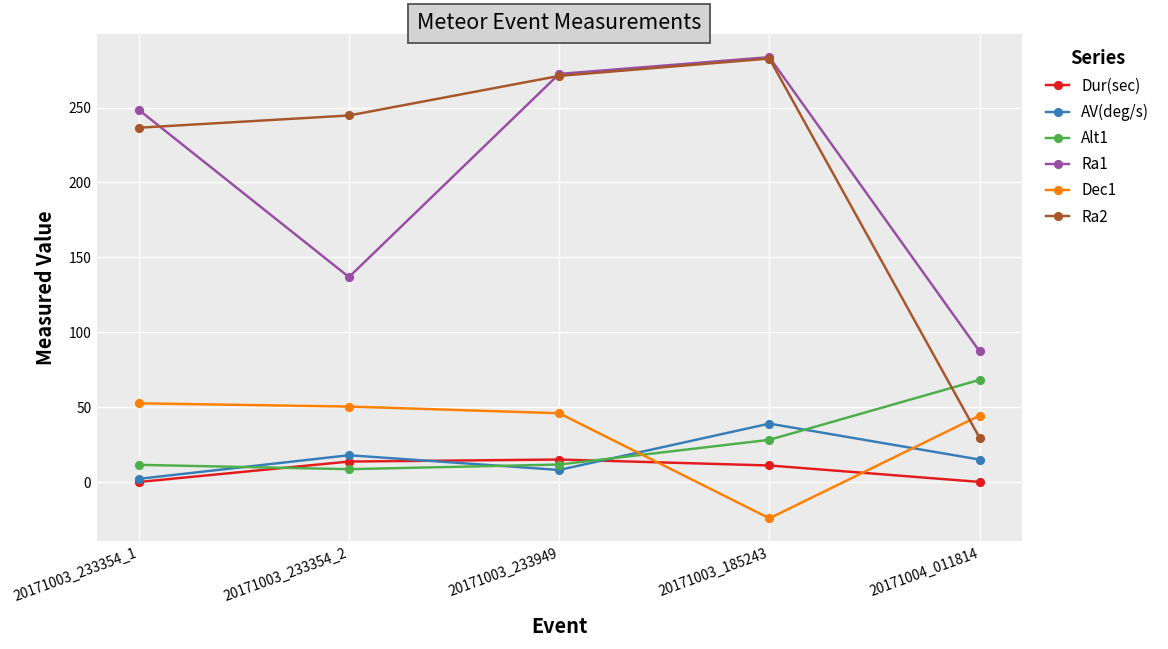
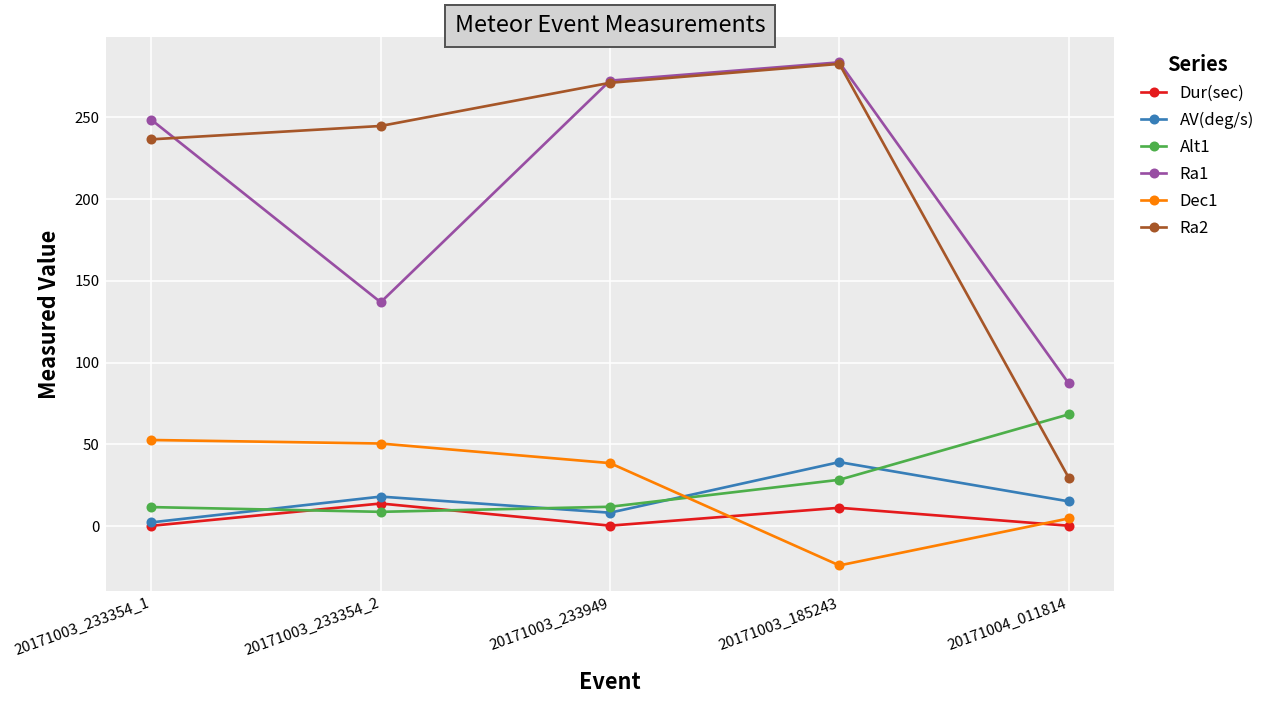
  {
    "Dur(sec)": {
      "20171003_233354_1": 0,
      "20171003_233354_2": 14,
-     "20171003_233949": 15,
+     "20171003_233949": 0,
      "20171003_185243": 11,
      "20171004_011814": 0
    },
    "AV(deg/s)": {
      "20171003_233354_1": 2,
      "20171003_233354_2": 18,
      "20171003_233949": 8,
      "20171003_185243": 39,
      "20171004_011814": 15
    },
    "Alt1": {
      "20171003_233354_1": 12,
      "20171003_233354_2": 9,
      "20171003_233949": 12,
      "20171003_185243": 28,
      "20171004_011814": 68
    },
    "Ra1": {
      "20171003_233354_1": 248,
      "20171003_233354_2": 137,
      "20171004_011814": 87
    },
    "Dec1": {
      "20171003_233354_1": 53,
      "20171003_233354_2": 50,
-     "20171003_233949": 46,
+     "20171003_233949": 39,
      "20171003_185243": -24,
-     "20171004_011814": 44
+     "20171004_011814": 5
    },
    "Ra2": {
      "20171003_233354_1": 237,
      "20171003_233354_2": 245,
      "20171004_011814": 30
    }
  }
